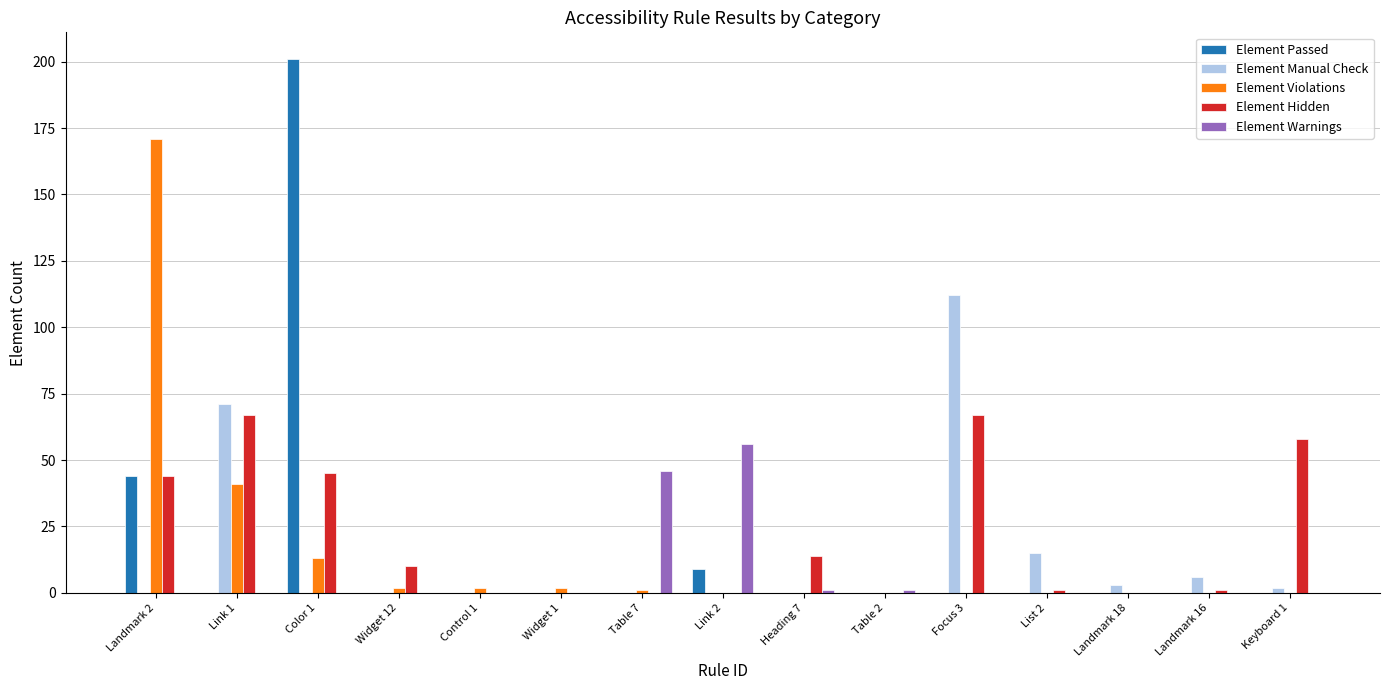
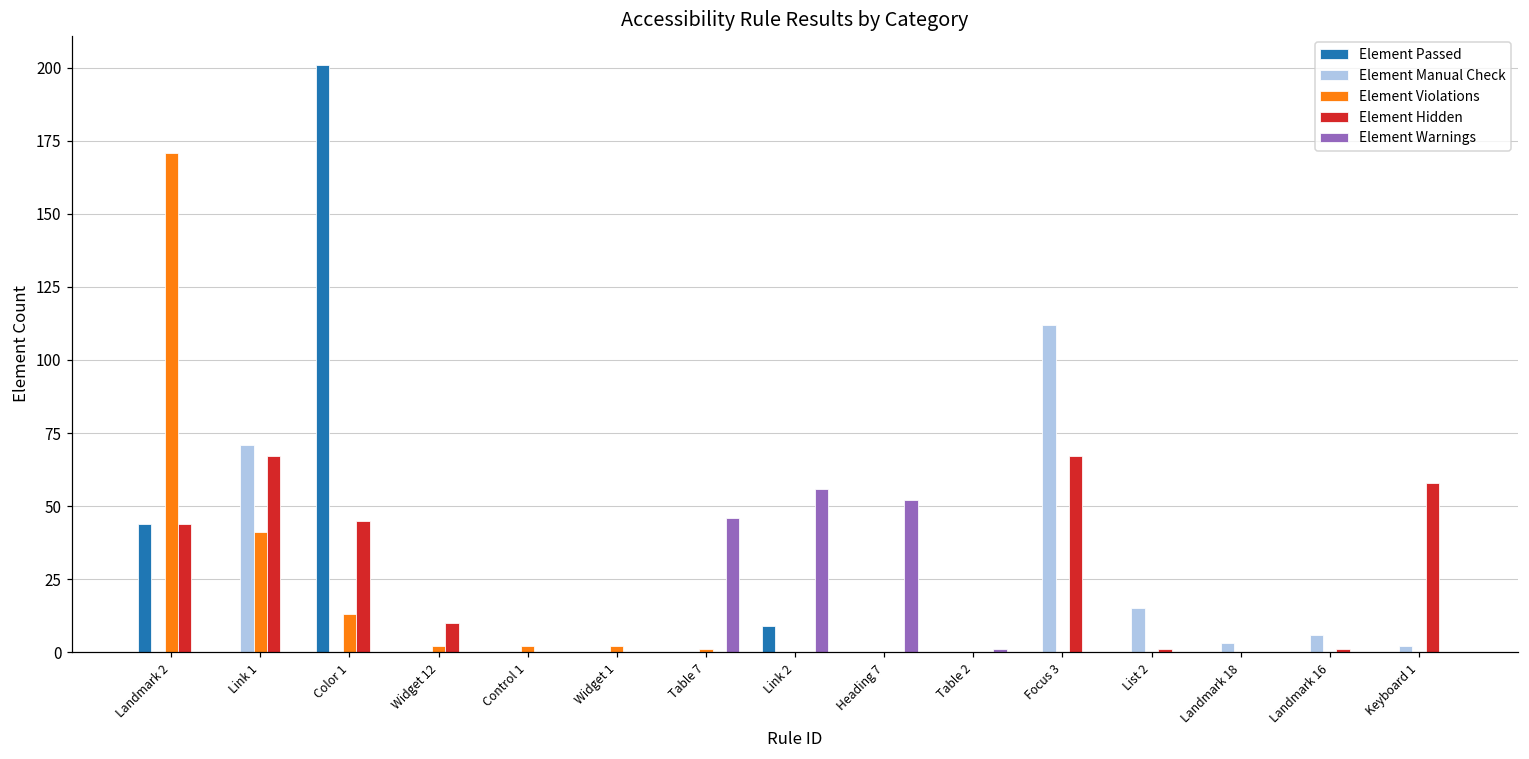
  {
    "Element Passed": {
      "Landmark 2": 44,
      "Link 1": 0,
      "Color 1": 201,
      "Widget 12": 0,
      "Control 1": 0,
      "Widget 1": 0,
      "Table 7": 0,
      "Link 2": 9,
      "Heading 7": 0,
      "Table 2": 0,
      "Focus 3": 0,
      "List 2": 0,
      "Landmark 18": 0,
      "Landmark 16": 0,
      "Keyboard 1": 0
    },
    "Element Manual Check": {
      "Landmark 2": 0,
      "Link 1": 71,
      "Color 1": 0,
      "Widget 12": 0,
      "Control 1": 0,
      "Widget 1": 0,
      "Table 7": 0,
      "Link 2": 0,
      "Heading 7": 0,
      "Table 2": 0,
      "Focus 3": 112,
      "List 2": 15,
      "Landmark 18": 3,
      "Landmark 16": 6,
      "Keyboard 1": 2
    },
    "Element Violations": {
      "Landmark 2": 171,
      "Link 1": 41,
      "Color 1": 13,
      "Widget 12": 2,
      "Control 1": 2,
      "Widget 1": 2,
      "Table 7": 1,
      "Link 2": 0,
      "Heading 7": 0,
      "Table 2": 0,
      "Focus 3": 0,
      "List 2": 0,
      "Landmark 18": 0,
      "Landmark 16": 0,
      "Keyboard 1": 0
    },
    "Element Hidden": {
      "Landmark 2": 44,
      "Link 1": 67,
      "Color 1": 45,
      "Widget 12": 10,
      "Control 1": 0,
      "Widget 1": 0,
      "Table 7": 0,
      "Link 2": 0,
-     "Heading 7": 14,
+     "Heading 7": 0,
      "Table 2": 0,
      "Focus 3": 67,
      "List 2": 1,
      "Landmark 18": 0,
      "Landmark 16": 1,
      "Keyboard 1": 58
    },
    "Element Warnings": {
      "Landmark 2": 0,
      "Link 1": 0,
      "Color 1": 0,
      "Widget 12": 0,
      "Control 1": 0,
      "Widget 1": 0,
      "Table 7": 46,
      "Link 2": 56,
-     "Heading 7": 1,
+     "Heading 7": 52,
      "Table 2": 1,
      "Focus 3": 0,
      "List 2": 0,
      "Landmark 18": 0,
      "Landmark 16": 0,
      "Keyboard 1": 0
    }
  }
